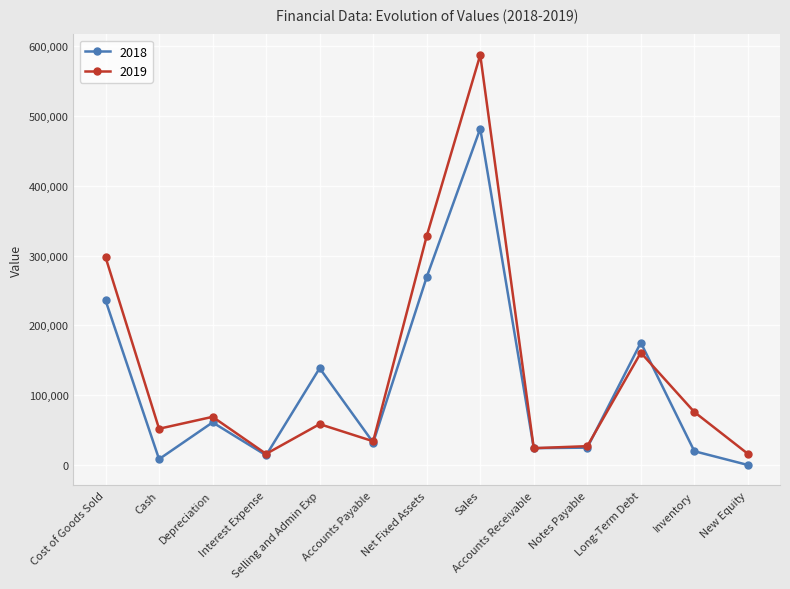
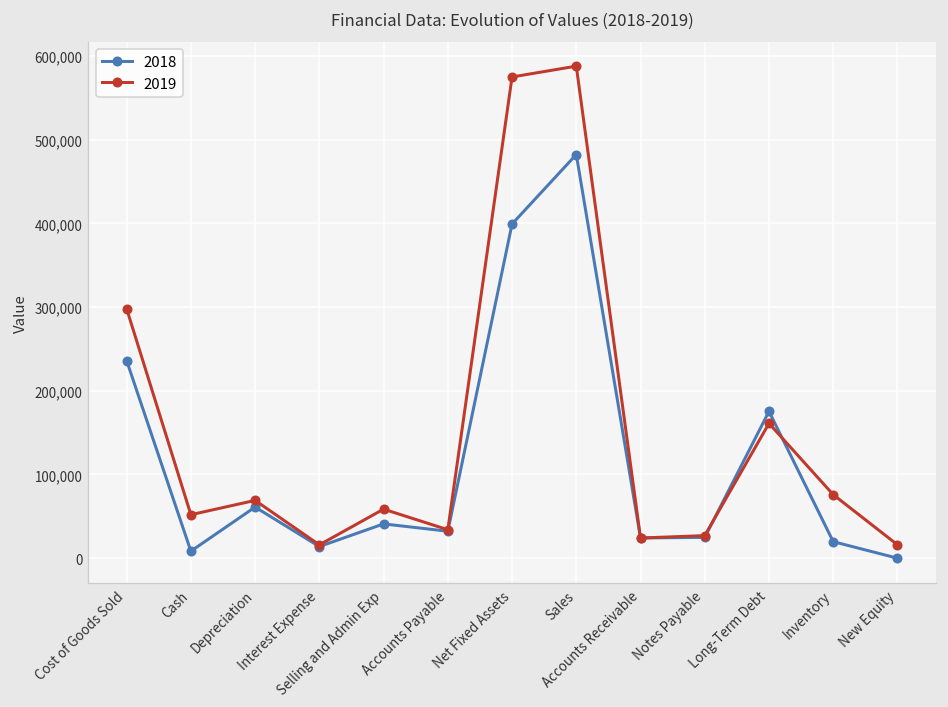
  {
    "2018": {
      "Cost of Goods Sold": "240,000",
      "Cash": "10,000",
      "Depreciation": "60,000",
-     "Selling and Admin Exp": "140,000",
-     "Net Fixed Assets": "270,000",
+     "Selling and Admin Exp": "40,000",
+     "Net Fixed Assets": "400,000",
      "Sales": "480,000",
      "Long-Term Debt": "180,000",
      "Inventory": "20,000",
      "New Equity": "0"
    },
    "2019": {
      "Cost of Goods Sold": "300,000",
      "Cash": "50,000",
      "Depreciation": "70,000",
      "Selling and Admin Exp": "60,000",
-     "Net Fixed Assets": "330,000",
+     "Net Fixed Assets": "570,000",
      "Sales": "590,000",
      "Long-Term Debt": "160,000",
      "Inventory": "80,000",
      "New Equity": "20,000"
    }
  }
